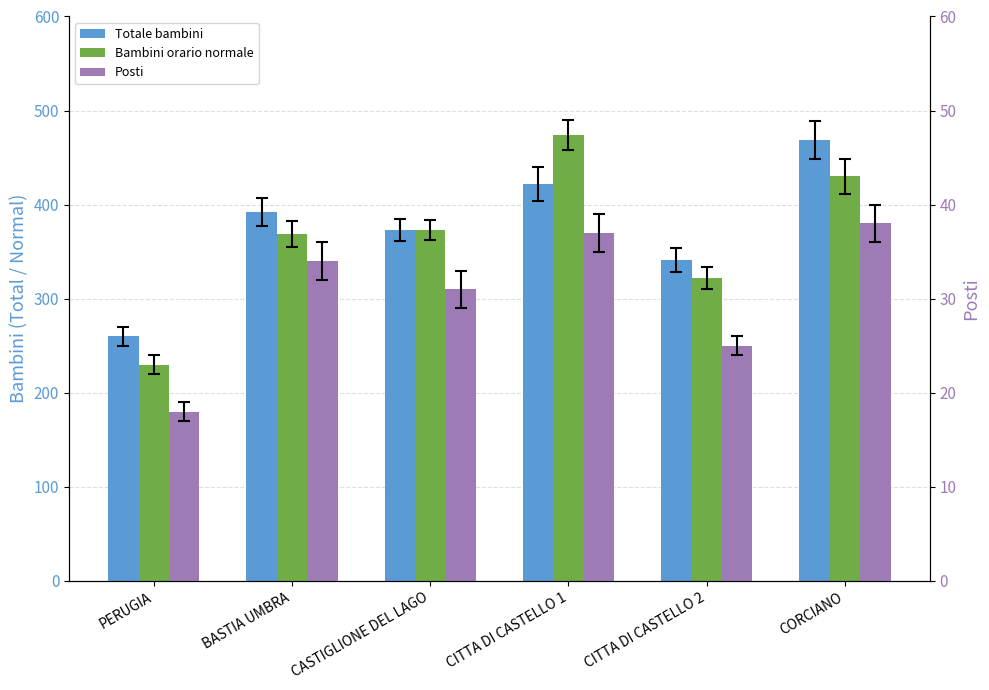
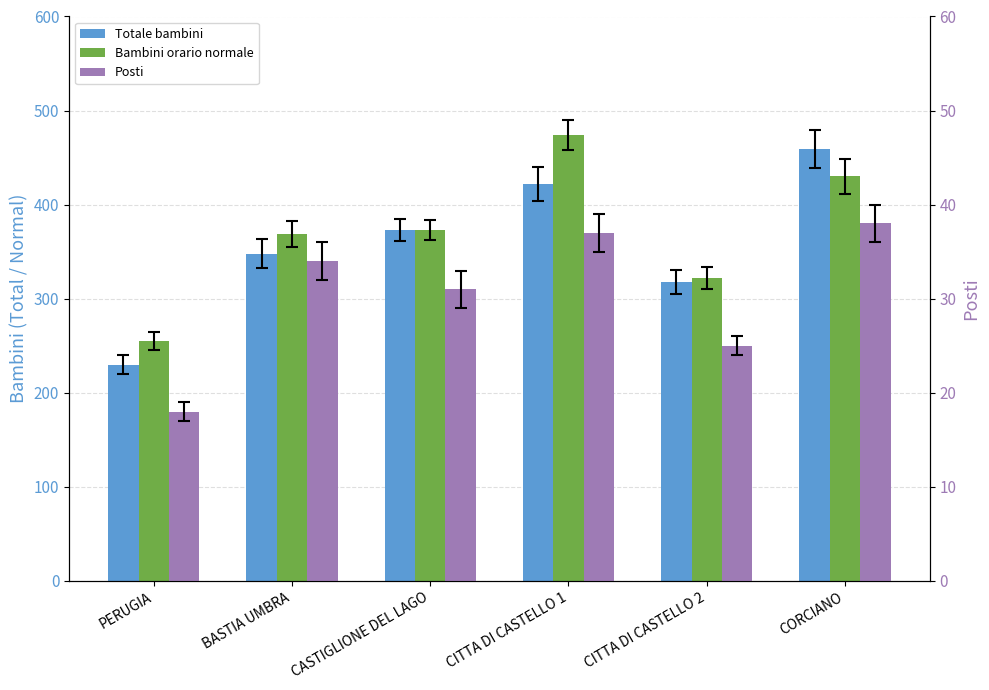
  {
    "Totale bambini": {
-     "PERUGIA": 260,
-     "BASTIA UMBRA": 390,
+     "PERUGIA": 230,
+     "BASTIA UMBRA": 350,
      "CASTIGLIONE DEL LAGO": 370,
      "CITTA DI CASTELLO 1": 420,
-     "CITTA DI CASTELLO 2": 340,
-     "CORCIANO": 470
+     "CITTA DI CASTELLO 2": 320,
+     "CORCIANO": 460
    },
    "Bambini orario normale": {
-     "PERUGIA": 230,
+     "PERUGIA": 260,
      "BASTIA UMBRA": 370,
      "CASTIGLIONE DEL LAGO": 370,
      "CITTA DI CASTELLO 1": 470,
      "CITTA DI CASTELLO 2": 320,
      "CORCIANO": 430
    },
    "Posti": {
      "PERUGIA": 18,
      "BASTIA UMBRA": 34,
      "CASTIGLIONE DEL LAGO": 31,
      "CITTA DI CASTELLO 1": 37,
      "CITTA DI CASTELLO 2": 25,
      "CORCIANO": 38
    }
  }
